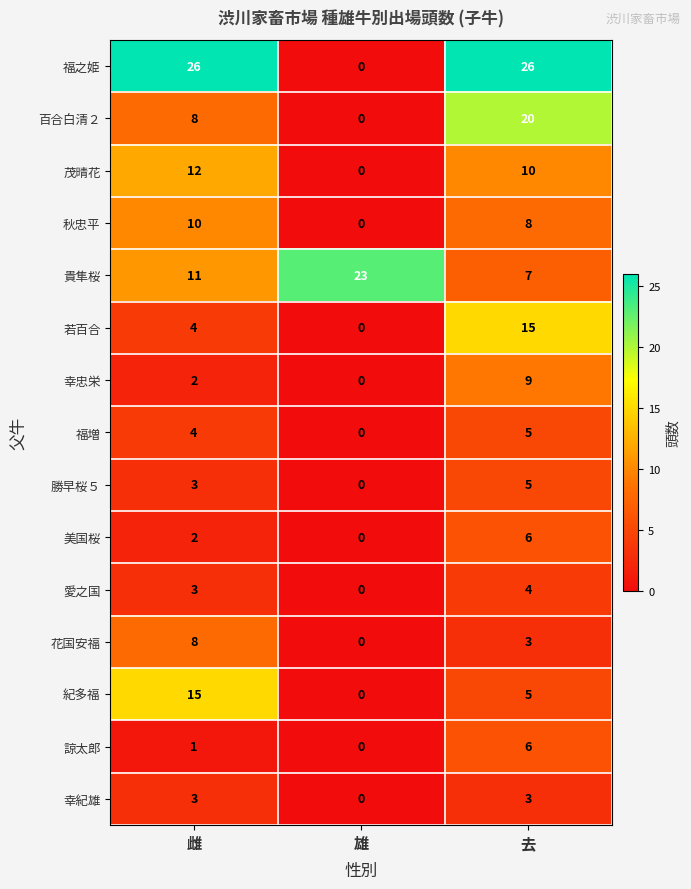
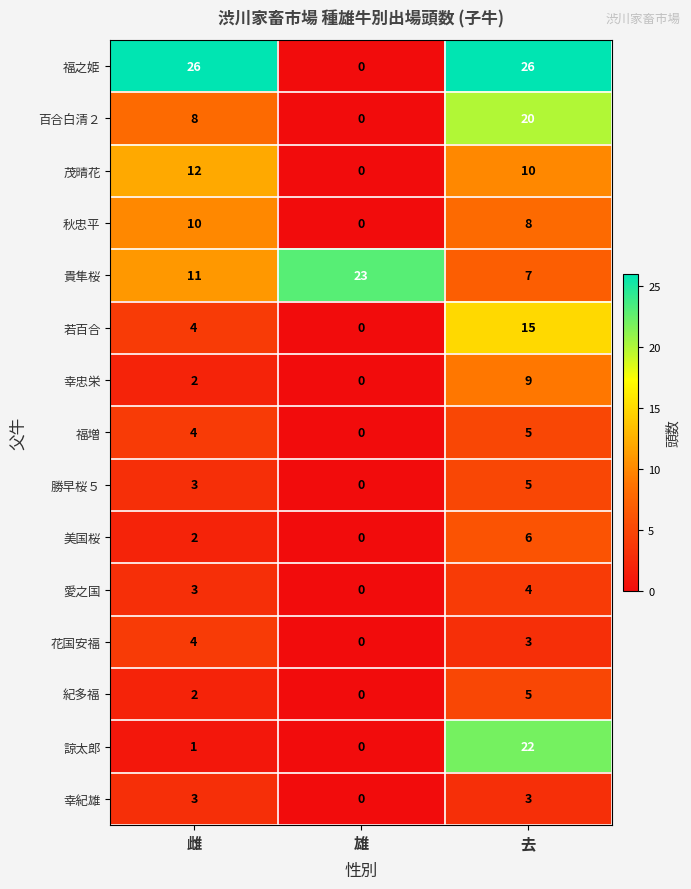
  {
    "福之姫": {
      "雌": 26,
      "雄": 0,
      "去": 26
    },
    "百合白清２": {
      "雌": 8,
      "雄": 0,
      "去": 20
    },
    "茂晴花": {
      "雌": 12,
      "雄": 0,
      "去": 10
    },
    "秋忠平": {
      "雌": 10,
      "雄": 0,
      "去": 8
    },
    "貴隼桜": {
      "雌": 11,
      "雄": 23,
      "去": 7
    },
    "若百合": {
      "雌": 4,
      "雄": 0,
      "去": 15
    },
    "幸忠栄": {
      "雌": 2,
      "雄": 0,
      "去": 9
    },
    "福増": {
      "雌": 4,
      "雄": 0,
      "去": 5
    },
    "勝早桜５": {
      "雌": 3,
      "雄": 0,
      "去": 5
    },
    "美国桜": {
      "雌": 2,
      "雄": 0,
      "去": 6
    },
    "愛之国": {
      "雌": 3,
      "雄": 0,
      "去": 4
    },
    "花国安福": {
-     "雌": 8,
+     "雌": 4,
      "雄": 0,
      "去": 3
    },
    "紀多福": {
-     "雌": 15,
+     "雌": 2,
      "雄": 0,
      "去": 5
    },
    "諒太郎": {
      "雌": 1,
      "雄": 0,
-     "去": 6
+     "去": 22
    },
    "幸紀雄": {
      "雌": 3,
      "雄": 0,
      "去": 3
    }
  }
